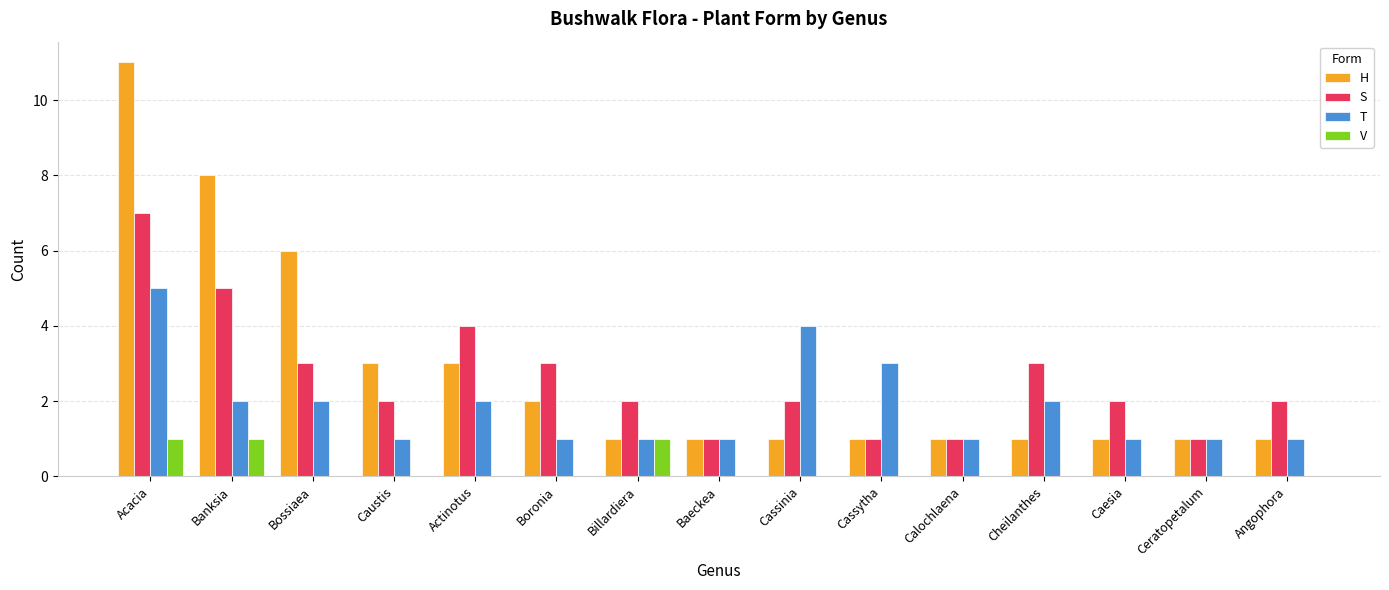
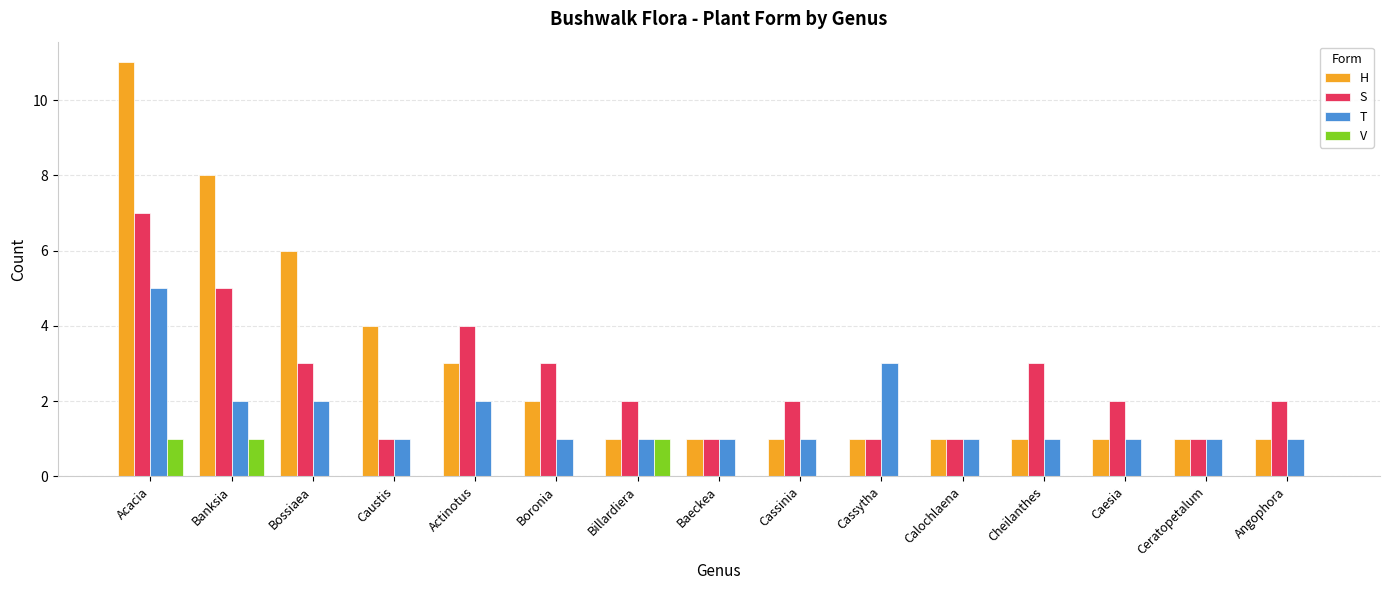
  {
    "H": {
      "Acacia": 11,
      "Banksia": 8,
      "Bossiaea": 6,
-     "Caustis": 3,
+     "Caustis": 4,
      "Actinotus": 3,
      "Boronia": 2,
      "Billardiera": 1,
      "Baeckea": 1,
      "Cassinia": 1,
      "Cassytha": 1,
      "Calochlaena": 1,
      "Cheilanthes": 1,
      "Caesia": 1,
      "Ceratopetalum": 1,
      "Angophora": 1
    },
    "S": {
      "Acacia": 7,
      "Banksia": 5,
      "Bossiaea": 3,
-     "Caustis": 2,
+     "Caustis": 1,
      "Actinotus": 4,
      "Boronia": 3,
      "Billardiera": 2,
      "Baeckea": 1,
      "Cassinia": 2,
      "Cassytha": 1,
      "Calochlaena": 1,
      "Cheilanthes": 3,
      "Caesia": 2,
      "Ceratopetalum": 1,
      "Angophora": 2
    },
    "T": {
      "Acacia": 5,
      "Banksia": 2,
      "Bossiaea": 2,
      "Caustis": 1,
      "Actinotus": 2,
      "Boronia": 1,
      "Billardiera": 1,
      "Baeckea": 1,
-     "Cassinia": 4,
+     "Cassinia": 1,
      "Cassytha": 3,
      "Calochlaena": 1,
-     "Cheilanthes": 2,
+     "Cheilanthes": 1,
      "Caesia": 1,
      "Ceratopetalum": 1,
      "Angophora": 1
    },
    "V": {
      "Acacia": 1,
      "Banksia": 1,
      "Bossiaea": 0,
      "Caustis": 0,
      "Actinotus": 0,
      "Boronia": 0,
      "Billardiera": 1,
      "Baeckea": 0,
      "Cassinia": 0,
      "Cassytha": 0,
      "Calochlaena": 0,
      "Cheilanthes": 0,
      "Caesia": 0,
      "Ceratopetalum": 0,
      "Angophora": 0
    }
  }
